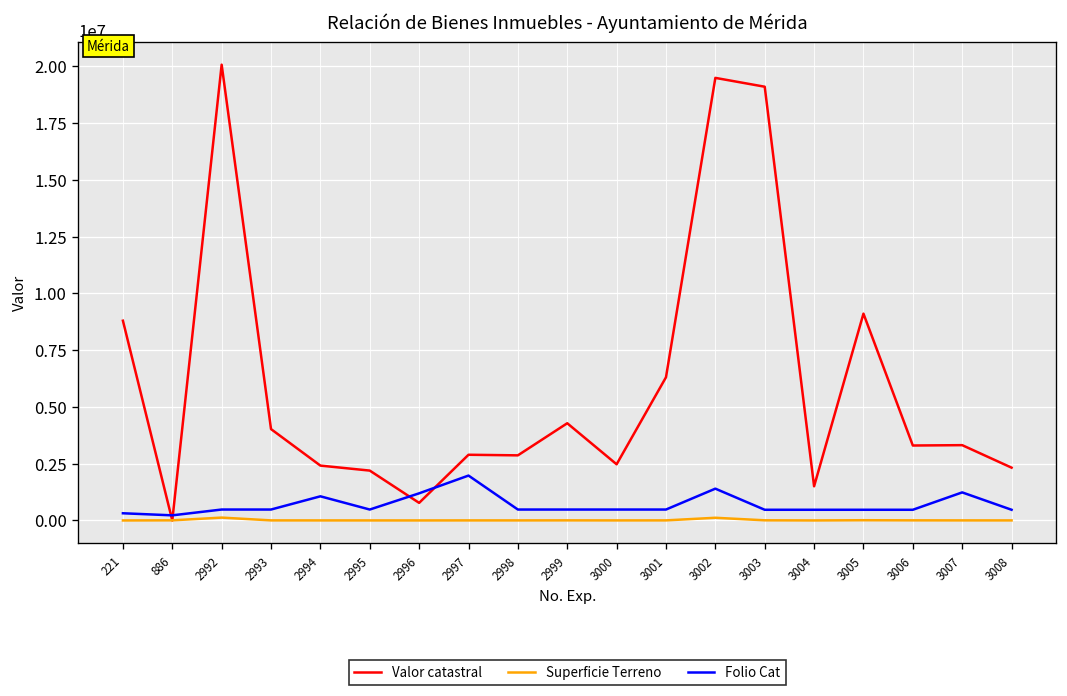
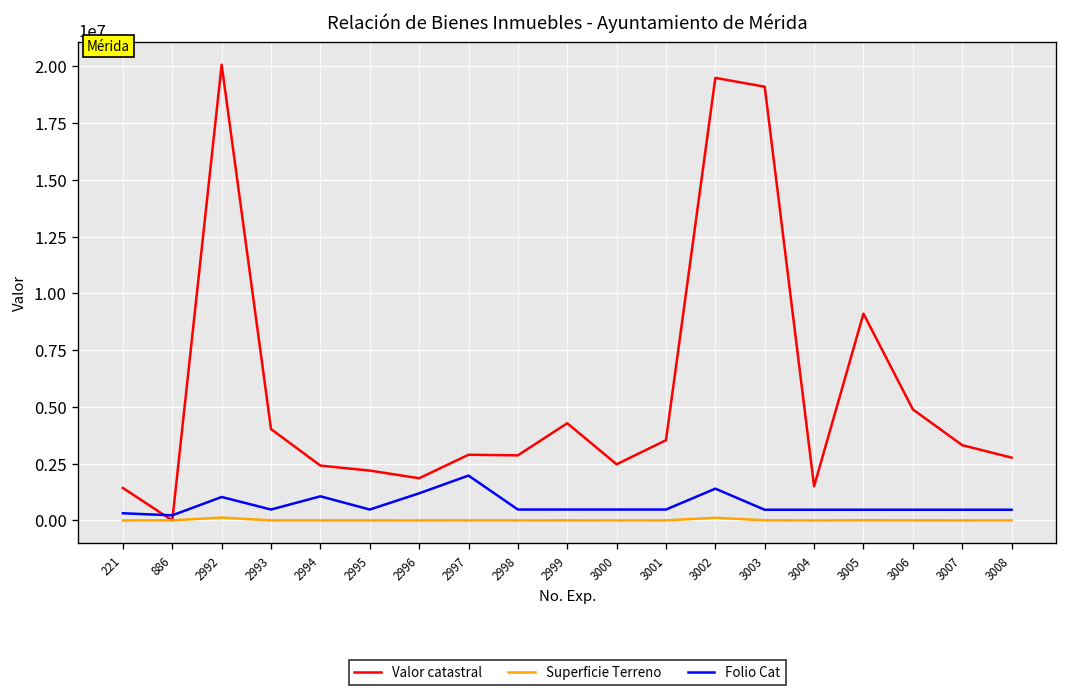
  {
    "Valor catastral": {
-     "221": 8800000,
+     "221": 1400000,
      "2992": 20100000,
      "2993": 4000000,
      "2994": 2400000,
      "2995": 2200000,
-     "2996": 800000,
+     "2996": 1900000,
      "2997": 2900000,
      "2998": 2900000,
      "2999": 4300000,
      "3000": 2500000,
-     "3001": 6300000,
+     "3001": 3500000,
      "3002": 19500000,
      "3003": 19100000,
      "3004": 1500000,
      "3005": 9100000,
-     "3006": 3300000,
+     "3006": 4900000,
      "3007": 3300000,
-     "3008": 2300000
+     "3008": 2800000
    },
    "Superficie Terreno": {
      "221": 0,
      "2992": 100000,
      "2993": 0,
      "2994": 0,
      "2995": 0,
      "2996": 0,
      "2997": 0,
      "2998": 0,
      "2999": 0,
      "3000": 0,
      "3001": 0,
      "3002": 100000,
      "3003": 0,
      "3004": 0,
      "3005": 0,
      "3006": 0,
      "3007": 0,
      "3008": 0
    },
    "Folio Cat": {
      "221": 300000,
      "886": 200000,
-     "2992": 500000,
+     "2992": 1000000,
      "2993": 500000,
      "2994": 1100000,
      "2995": 500000,
      "2996": 1200000,
      "2997": 2000000,
      "2998": 500000,
      "2999": 500000,
      "3000": 500000,
      "3001": 500000,
      "3002": 1400000,
      "3003": 500000,
      "3004": 500000,
      "3005": 500000,
      "3006": 500000,
-     "3007": 1200000,
+     "3007": 500000,
      "3008": 500000
    }
  }
